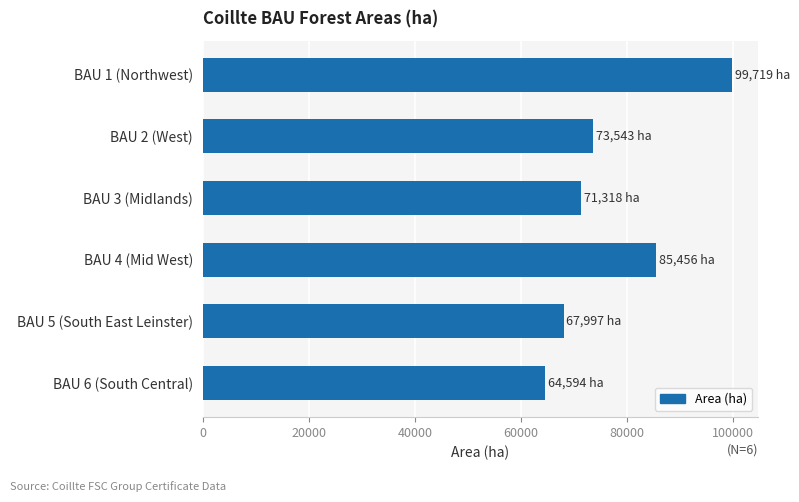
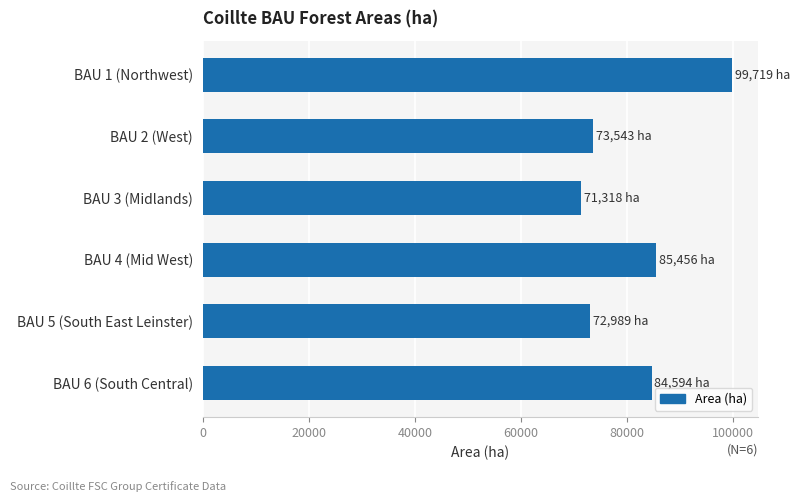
  {
    "BAU 1 (Northwest)": "99,719",
    "BAU 2 (West)": "73,543",
    "BAU 3 (Midlands)": "71,318",
    "BAU 4 (Mid West)": "85,456",
-   "BAU 5 (South East Leinster)": "67,997",
-   "BAU 6 (South Central)": "64,594"
+   "BAU 5 (South East Leinster)": "72,989",
+   "BAU 6 (South Central)": "84,594"
  }
